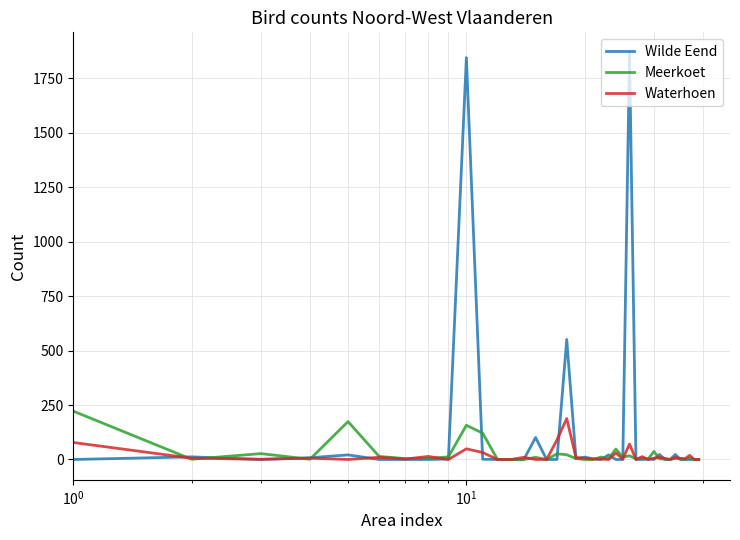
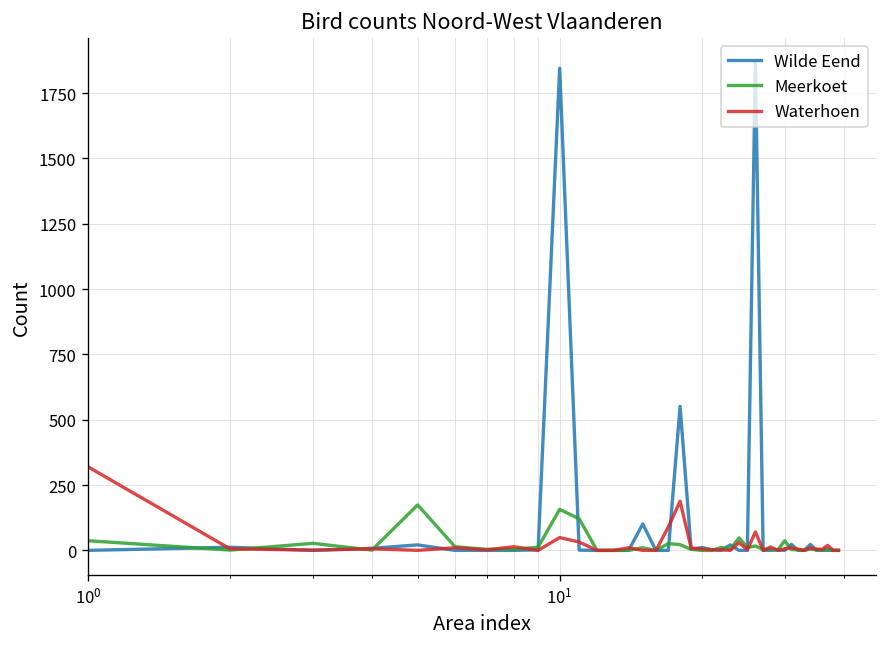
  {
    "Wilde Eend": {
      "10^0": 0,
      "10^1": 1850
    },
    "Meerkoet": {
-     "10^0": 220,
+     "10^0": 40,
      "10^1": 160
    },
    "Waterhoen": {
-     "10^0": 80,
+     "10^0": 320,
      "10^1": 50
    }
  }
